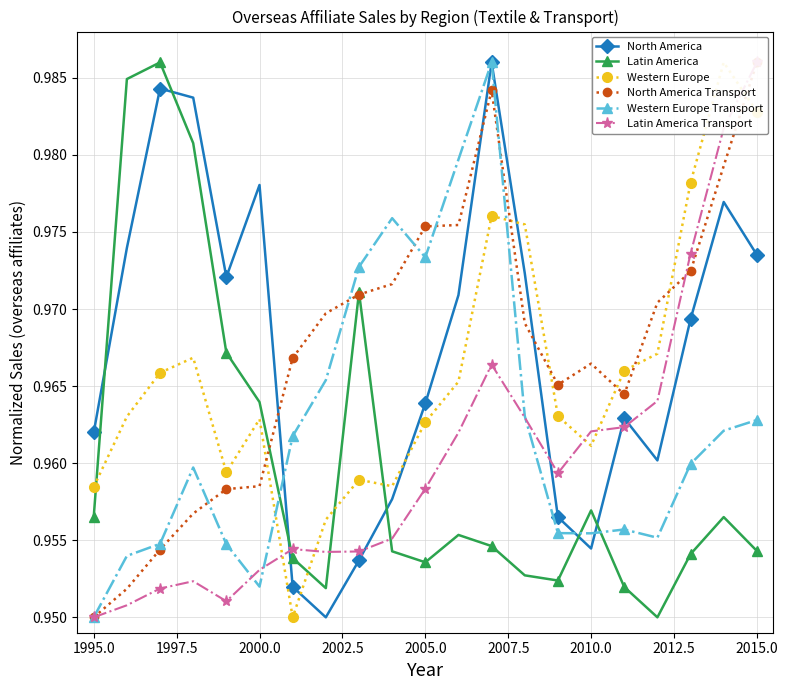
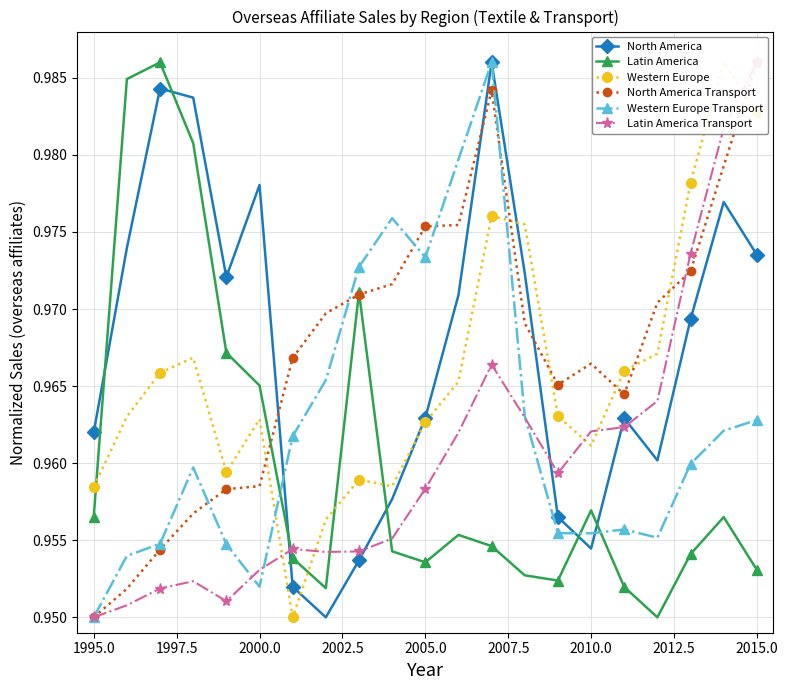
  {
    "North America": {
      "1995.0": 0.9620,
      "2000.0": 0.9780,
-     "2005.0": 0.9639,
+     "2005.0": 0.9629,
      "2010.0": 0.9545,
      "2015.0": 0.9735
    },
    "Latin America": {
      "1995.0": 0.9565,
-     "2000.0": 0.9640,
+     "2000.0": 0.9650,
      "2005.0": 0.9536,
      "2010.0": 0.9569,
-     "2015.0": 0.9543
+     "2015.0": 0.9531
    },
    "Western Europe": {
      "1995.0": 0.9585,
      "2000.0": 0.9629,
      "2005.0": 0.9627,
      "2010.0": 0.9611
    },
    "North America Transport": {
      "2000.0": 0.9585,
      "2005.0": 0.9754,
      "2010.0": 0.9665
    },
    "Western Europe Transport": {
      "2000.0": 0.9520,
      "2005.0": 0.9734,
      "2010.0": 0.9554,
      "2015.0": 0.9628
    },
    "Latin America Transport": {
      "2000.0": 0.9531,
      "2005.0": 0.9583,
      "2010.0": 0.9621
    }
  }
